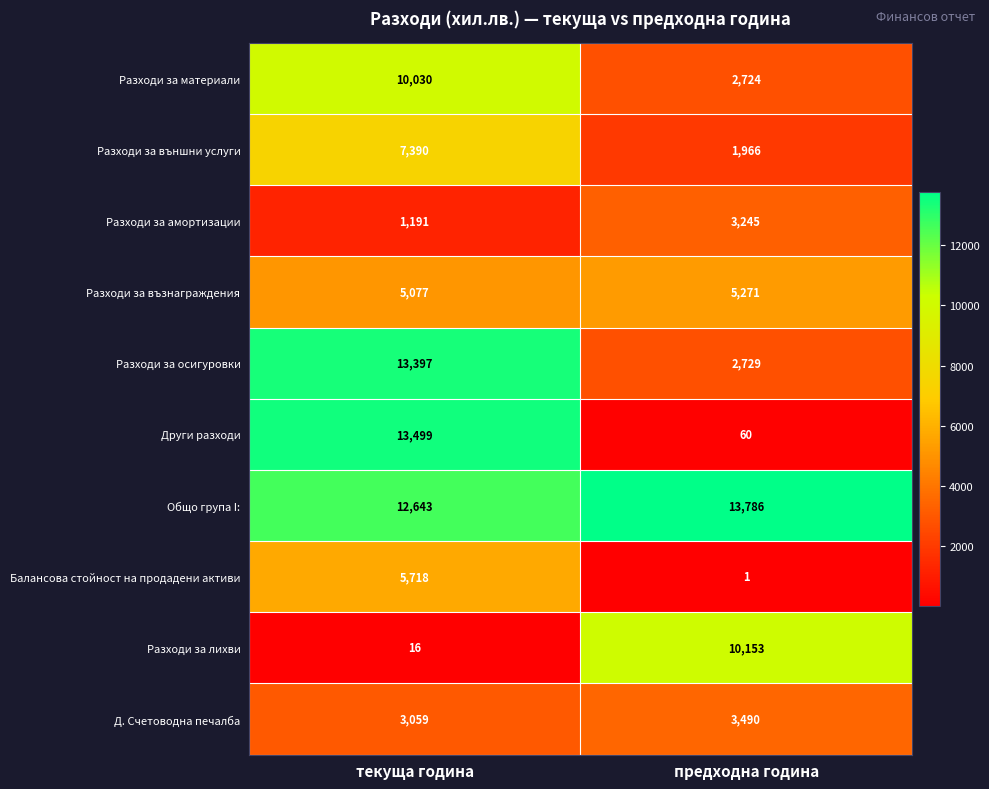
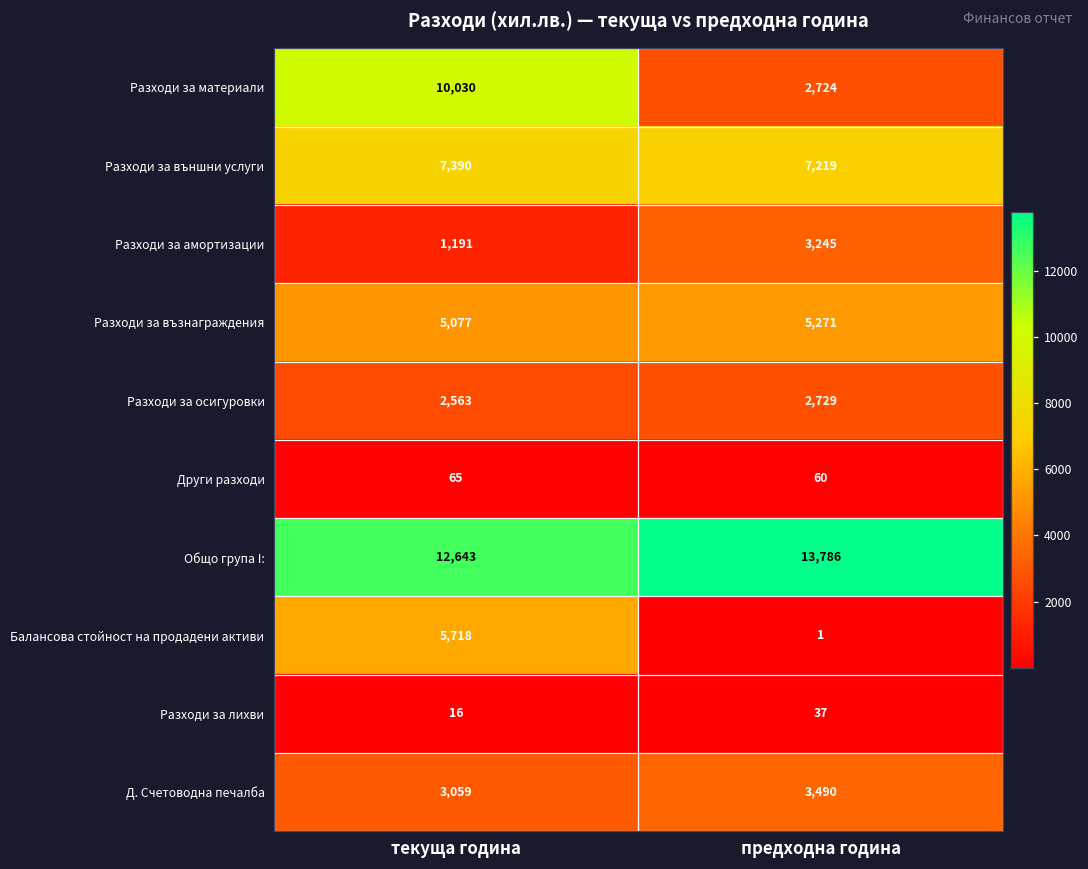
  {
    "Разходи за материали": {
      "текуща година": "10,030",
      "предходна година": "2,724"
    },
    "Разходи за външни услуги": {
      "текуща година": "7,390",
-     "предходна година": "1,966"
+     "предходна година": "7,219"
    },
    "Разходи за амортизации": {
      "текуща година": "1,191",
      "предходна година": "3,245"
    },
    "Разходи за възнаграждения": {
      "текуща година": "5,077",
      "предходна година": "5,271"
    },
    "Разходи за осигуровки": {
-     "текуща година": "13,397",
+     "текуща година": "2,563",
      "предходна година": "2,729"
    },
    "Други разходи": {
-     "текуща година": "13,499",
+     "текуща година": "65",
      "предходна година": "60"
    },
    "Общо група І:": {
      "текуща година": "12,643",
      "предходна година": "13,786"
    },
    "Балансова стойност на продадени активи": {
      "текуща година": "5,718",
      "предходна година": "1"
    },
    "Разходи за лихви": {
      "текуща година": "16",
-     "предходна година": "10,153"
+     "предходна година": "37"
    },
    "Д. Счетоводна печалба": {
      "текуща година": "3,059",
      "предходна година": "3,490"
    }
  }
